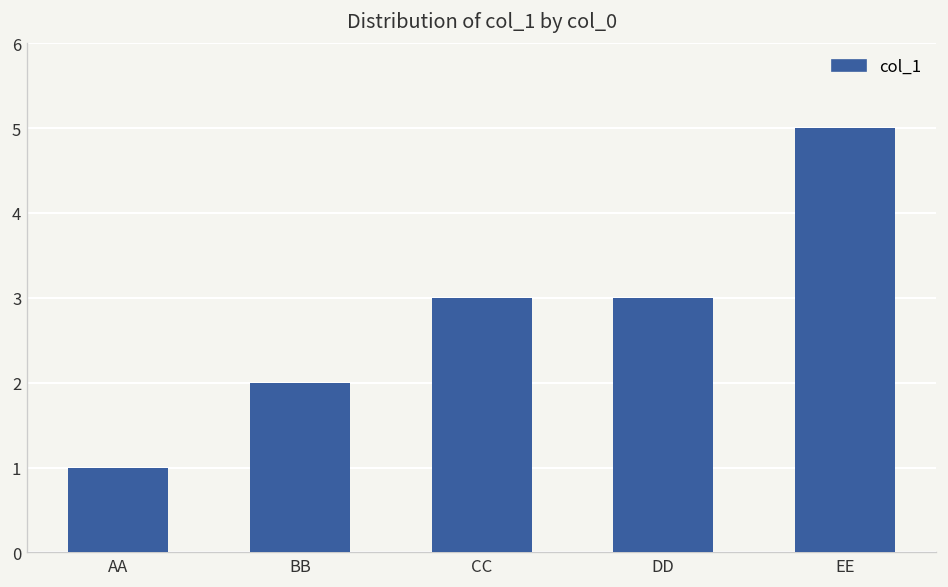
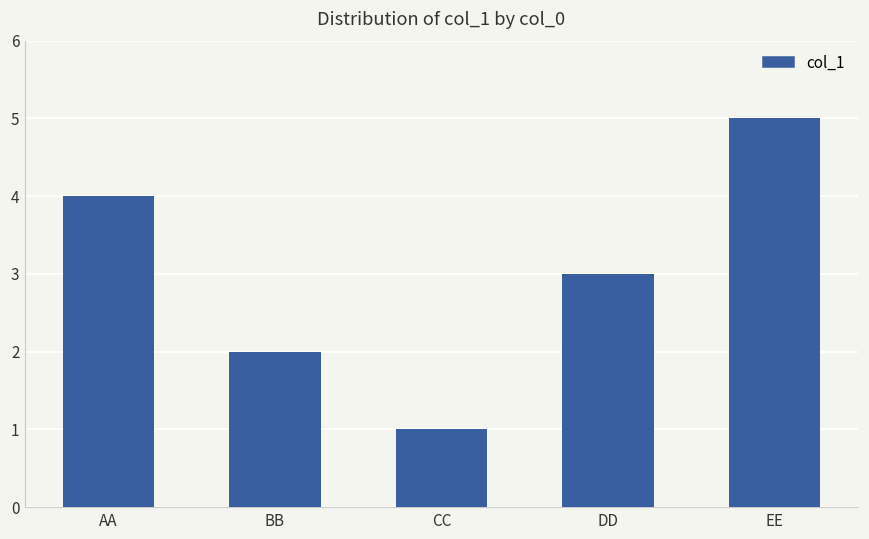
  {
-   "AA": 1,
+   "AA": 4,
    "BB": 2,
-   "CC": 3,
+   "CC": 1,
    "DD": 3,
    "EE": 5
  }
